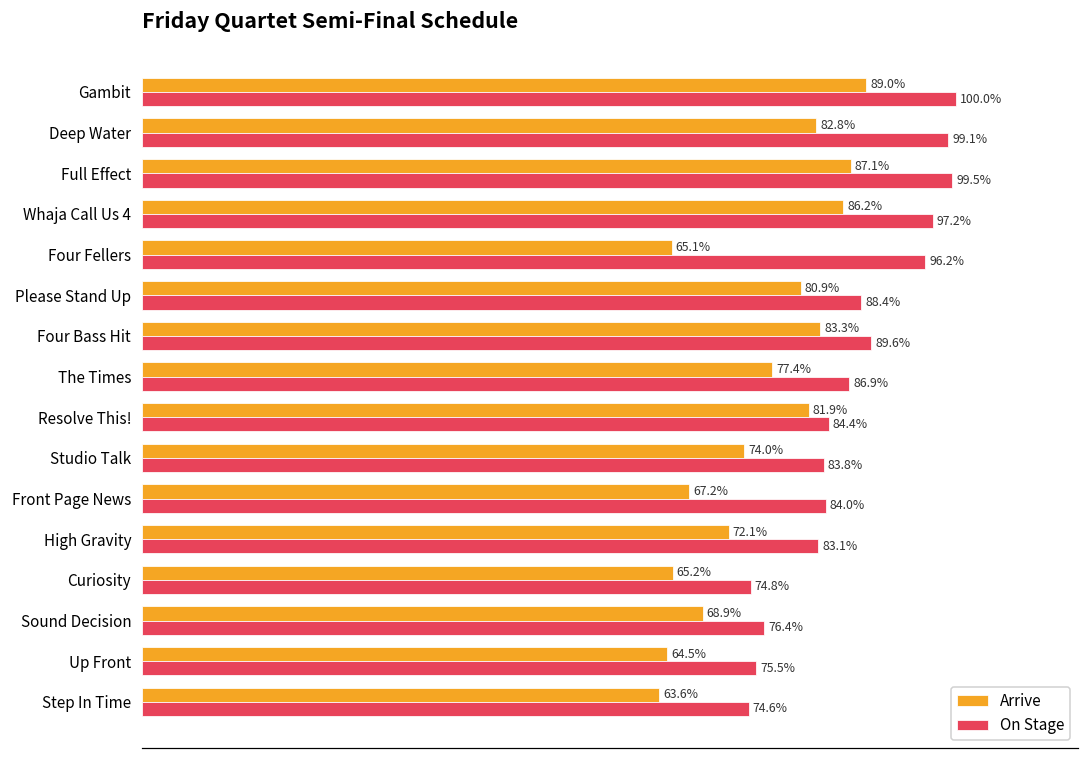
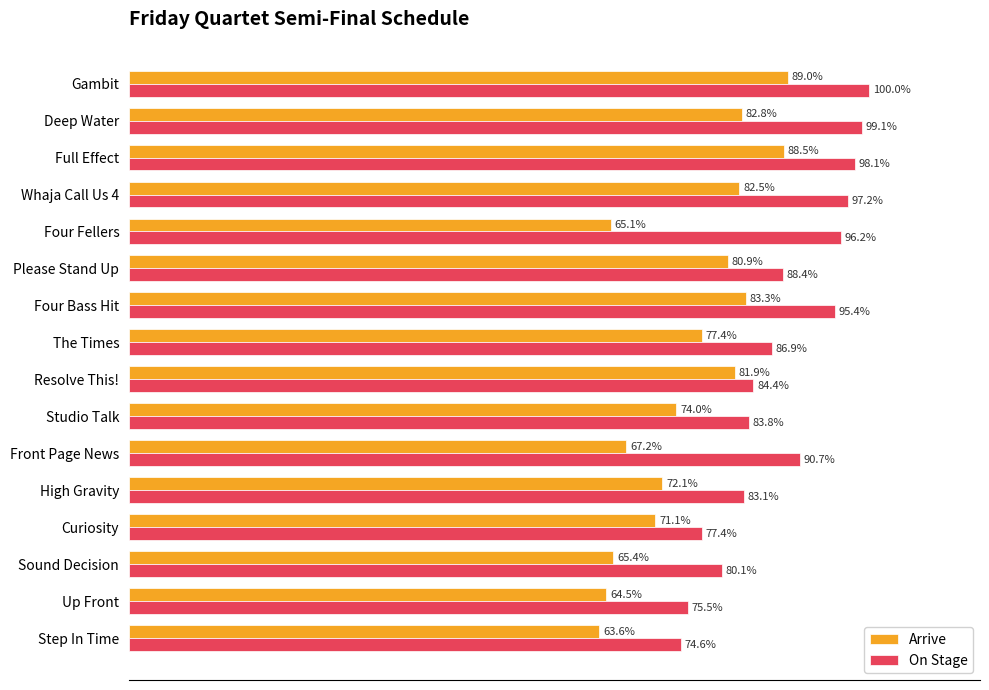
  {
    "Arrive": {
      "Gambit": "89.0%",
      "Deep Water": "82.8%",
-     "Full Effect": "87.1%",
-     "Whaja Call Us 4": "86.2%",
+     "Full Effect": "88.5%",
+     "Whaja Call Us 4": "82.5%",
      "Four Fellers": "65.1%",
      "Please Stand Up": "80.9%",
      "Four Bass Hit": "83.3%",
      "The Times": "77.4%",
      "Resolve This!": "81.9%",
      "Studio Talk": "74.0%",
      "Front Page News": "67.2%",
      "High Gravity": "72.1%",
-     "Curiosity": "65.2%",
-     "Sound Decision": "68.9%",
+     "Curiosity": "71.1%",
+     "Sound Decision": "65.4%",
      "Up Front": "64.5%",
      "Step In Time": "63.6%"
    },
    "On Stage": {
      "Gambit": "100.0%",
      "Deep Water": "99.1%",
-     "Full Effect": "99.5%",
+     "Full Effect": "98.1%",
      "Whaja Call Us 4": "97.2%",
      "Four Fellers": "96.2%",
      "Please Stand Up": "88.4%",
-     "Four Bass Hit": "89.6%",
+     "Four Bass Hit": "95.4%",
      "The Times": "86.9%",
      "Resolve This!": "84.4%",
      "Studio Talk": "83.8%",
-     "Front Page News": "84.0%",
+     "Front Page News": "90.7%",
      "High Gravity": "83.1%",
-     "Curiosity": "74.8%",
-     "Sound Decision": "76.4%",
+     "Curiosity": "77.4%",
+     "Sound Decision": "80.1%",
      "Up Front": "75.5%",
      "Step In Time": "74.6%"
    }
  }
